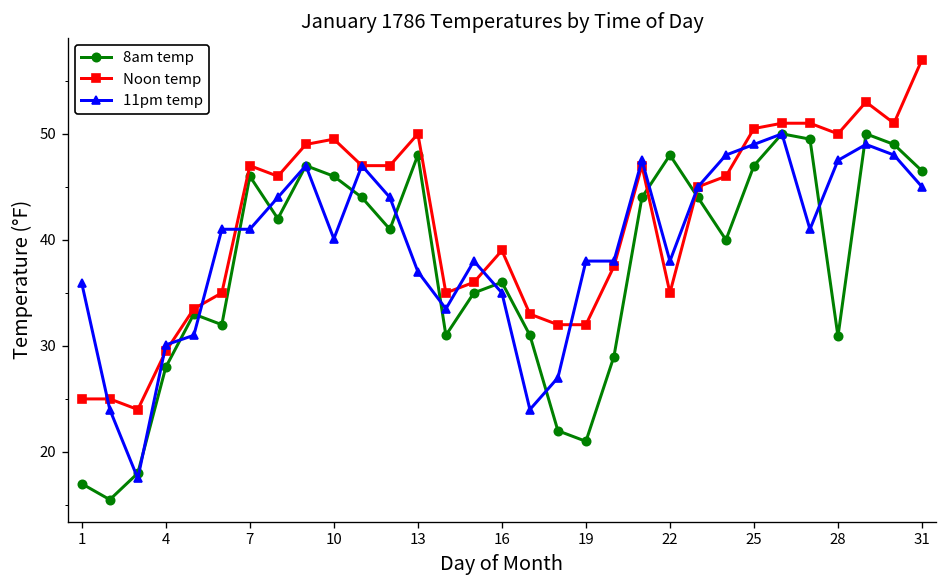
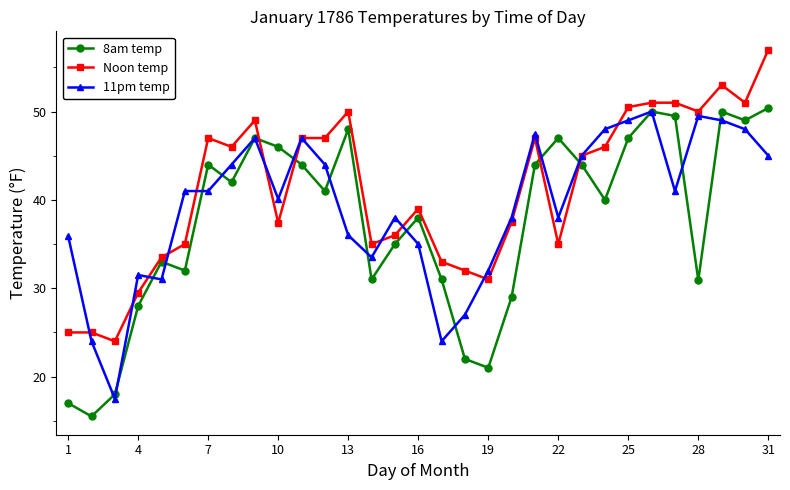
  {
    "8am temp": {
      "1": 17,
      "4": 28,
-     "7": 46,
+     "7": 44,
      "10": 46,
      "13": 48,
-     "16": 36,
+     "16": 38,
      "19": 21,
-     "22": 48,
+     "22": 47,
      "25": 47,
      "28": 31,
-     "31": 47
+     "31": 50
    },
    "Noon temp": {
      "1": 25,
      "4": 30,
      "7": 47,
-     "10": 50,
+     "10": 37,
      "13": 50,
      "16": 39,
-     "19": 32,
+     "19": 31,
      "22": 35,
      "25": 51,
      "28": 50,
      "31": 57
    },
    "11pm temp": {
      "1": 36,
-     "4": 30,
+     "4": 32,
      "7": 41,
      "10": 40,
-     "13": 37,
+     "13": 36,
      "16": 35,
-     "19": 38,
+     "19": 32,
      "22": 38,
      "25": 49,
-     "28": 48,
+     "28": 50,
      "31": 45
    }
  }
